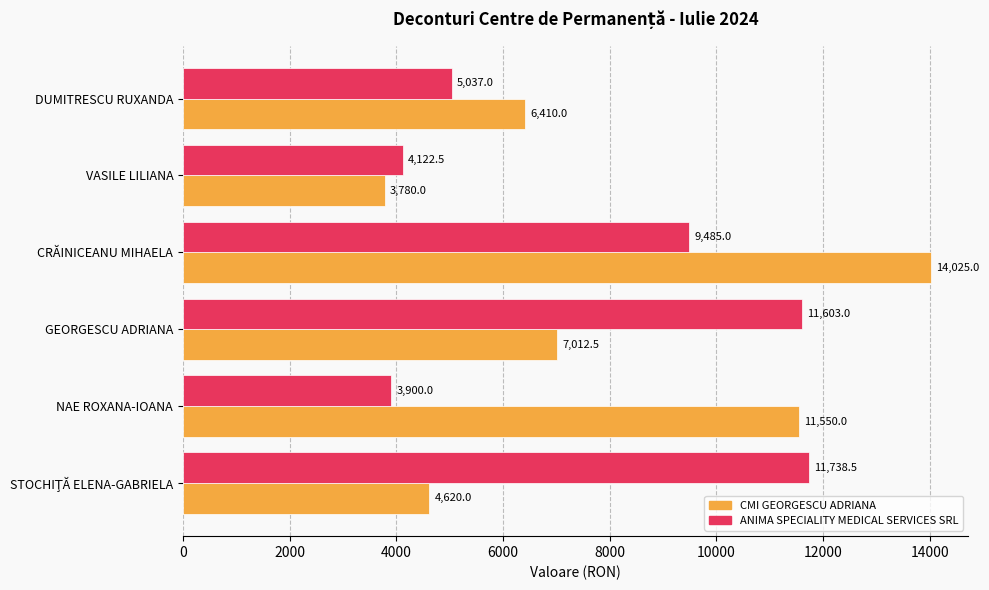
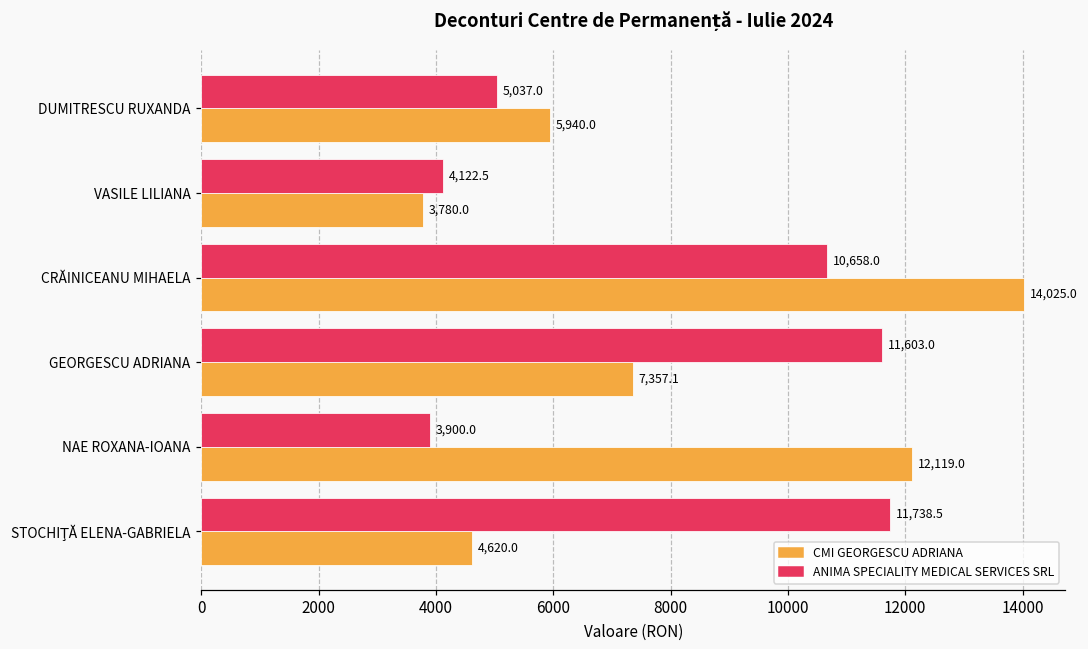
  {
    "CMI GEORGESCU ADRIANA": {
-     "DUMITRESCU RUXANDA": "6,410.0",
+     "DUMITRESCU RUXANDA": "5,940.0",
      "VASILE LILIANA": "3,780.0",
      "CRĂINICEANU MIHAELA": "14,025.0",
-     "GEORGESCU ADRIANA": "7,012.5",
-     "NAE ROXANA-IOANA": "11,550.0",
+     "GEORGESCU ADRIANA": "7,357.1",
+     "NAE ROXANA-IOANA": "12,119.0",
      "STOCHIŢĂ ELENA-GABRIELA": "4,620.0"
    },
    "ANIMA SPECIALITY MEDICAL SERVICES SRL": {
      "DUMITRESCU RUXANDA": "5,037.0",
      "VASILE LILIANA": "4,122.5",
-     "CRĂINICEANU MIHAELA": "9,485.0",
+     "CRĂINICEANU MIHAELA": "10,658.0",
      "GEORGESCU ADRIANA": "11,603.0",
      "NAE ROXANA-IOANA": "3,900.0",
      "STOCHIŢĂ ELENA-GABRIELA": "11,738.5"
    }
  }
